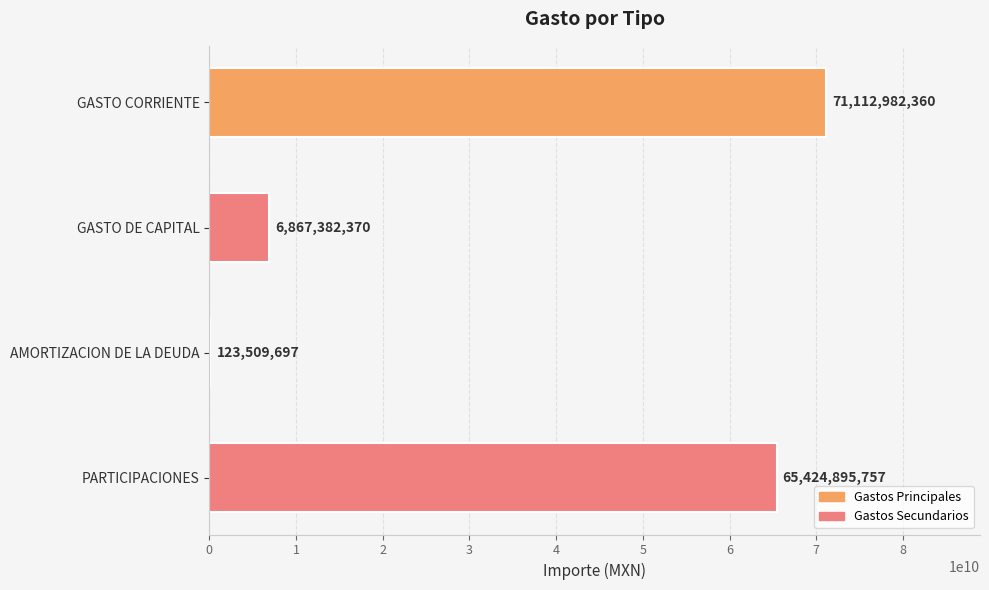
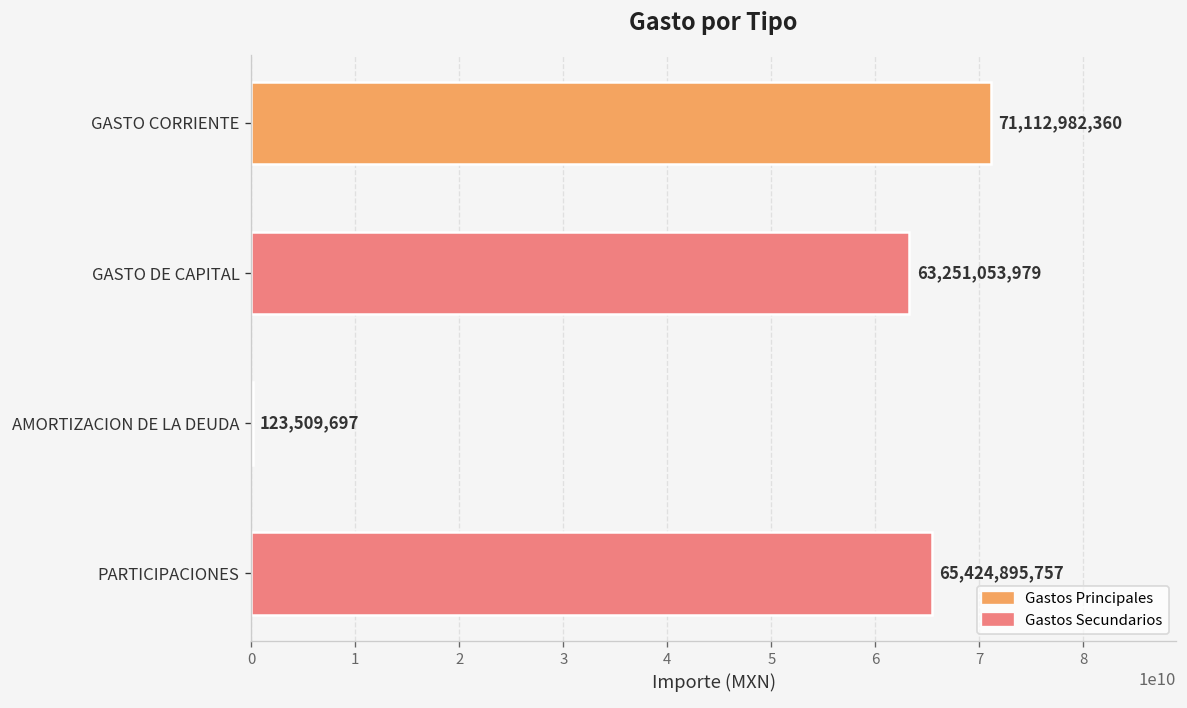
  {
    "GASTO CORRIENTE": "71,112,982,360",
-   "GASTO DE CAPITAL": "6,867,382,370",
+   "GASTO DE CAPITAL": "63,251,053,979",
    "AMORTIZACION DE LA DEUDA": "123,509,697",
    "PARTICIPACIONES": "65,424,895,757"
  }
